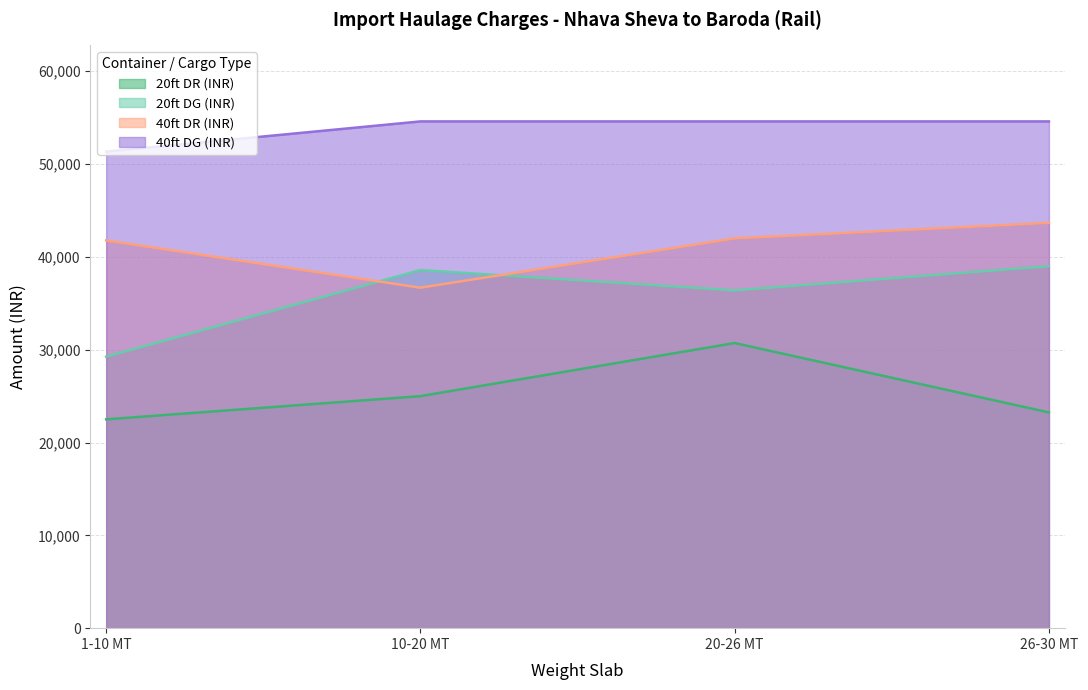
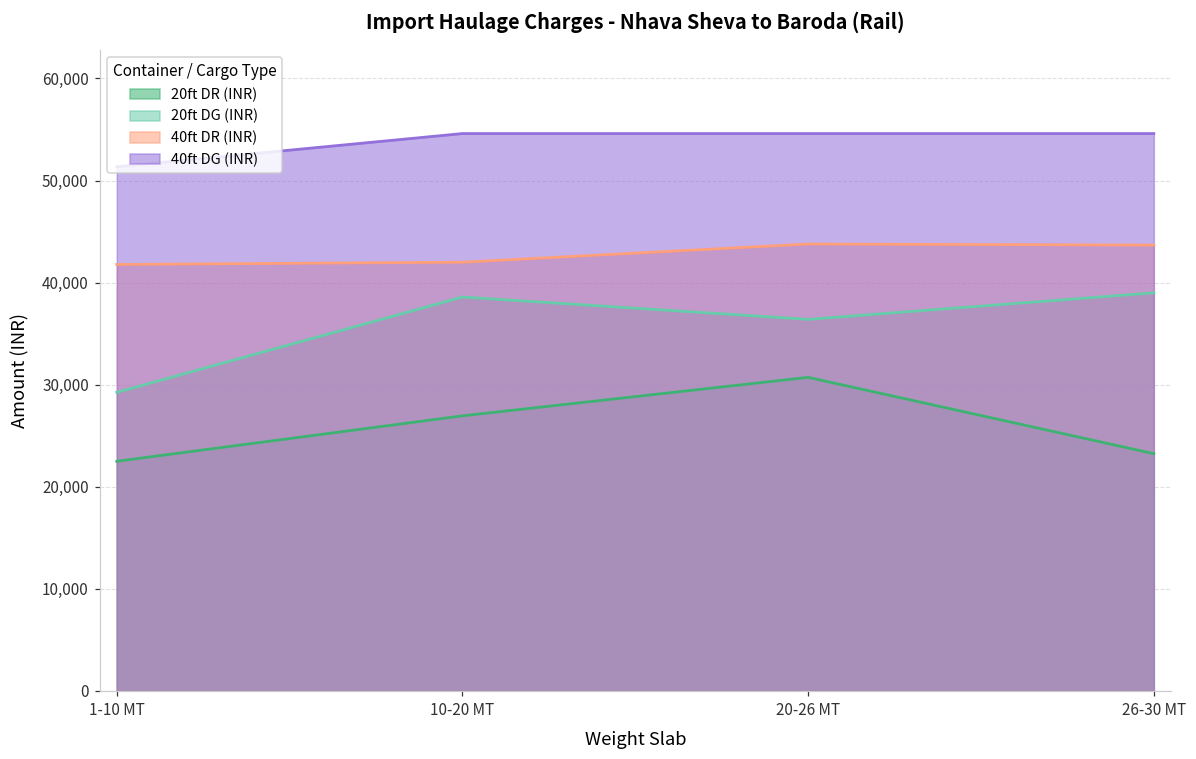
  {
    "20ft DR (INR)": {
      "1-10 MT": "23,000",
-     "10-20 MT": "25,000",
+     "10-20 MT": "27,000",
      "20-26 MT": "31,000",
      "26-30 MT": "23,000"
    },
    "20ft DG (INR)": {
      "1-10 MT": "29,000",
      "10-20 MT": "39,000",
      "20-26 MT": "36,000",
      "26-30 MT": "39,000"
    },
    "40ft DR (INR)": {
      "1-10 MT": "42,000",
-     "10-20 MT": "37,000",
-     "20-26 MT": "42,000",
+     "10-20 MT": "42,000",
+     "20-26 MT": "44,000",
      "26-30 MT": "44,000"
    },
    "40ft DG (INR)": {
      "10-20 MT": "55,000",
      "20-26 MT": "55,000",
      "26-30 MT": "55,000"
    }
  }
